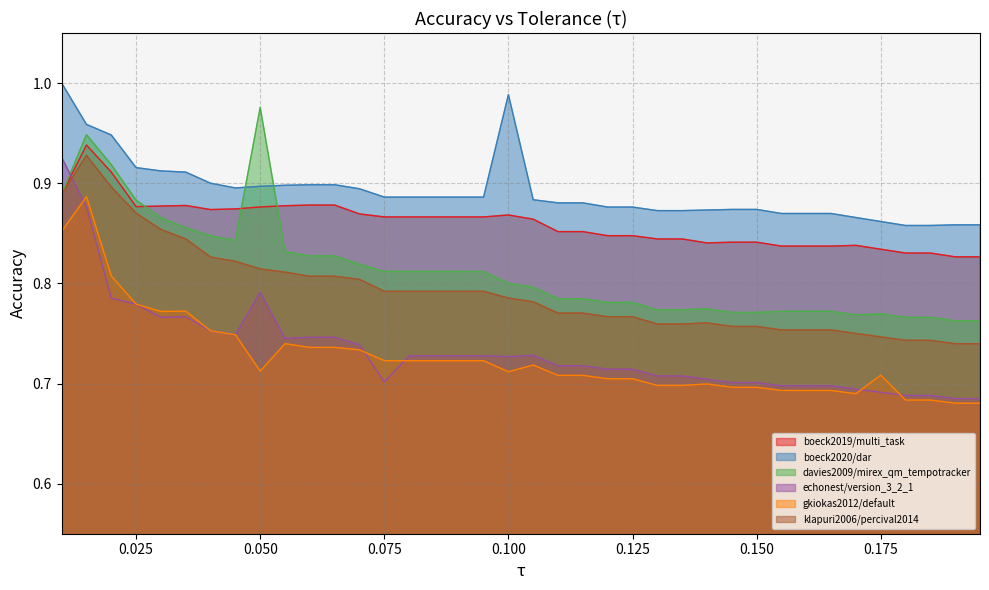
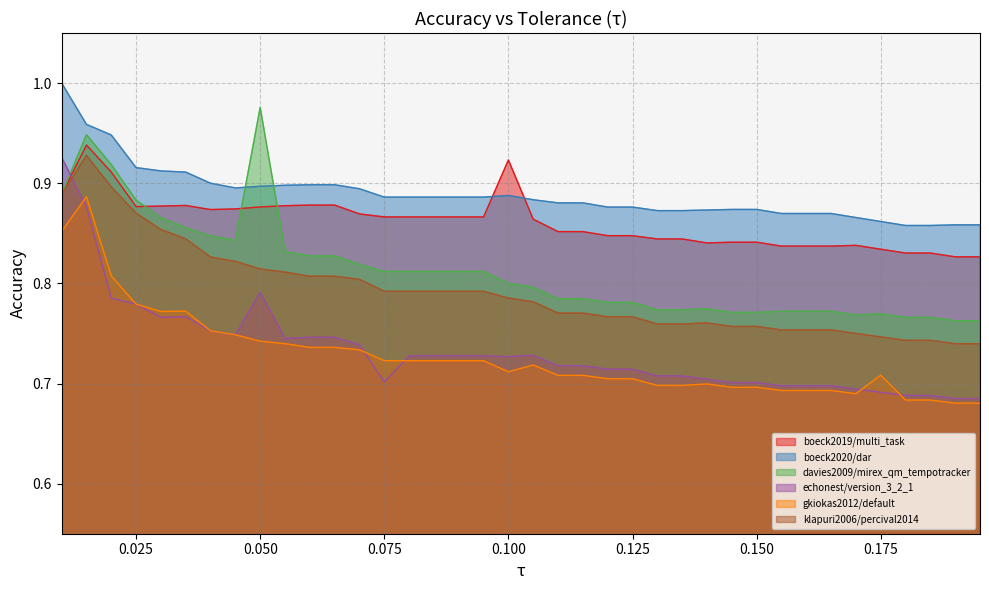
  {
    "boeck2019/multi_task": {
      "0.025": 0.877,
      "0.050": 0.876,
      "0.075": 0.866,
-     "0.100": 0.868,
+     "0.100": 0.923,
      "0.125": 0.848,
      "0.150": 0.841,
      "0.175": 0.834
    },
    "boeck2020/dar": {
      "0.025": 0.916,
      "0.050": 0.897,
      "0.075": 0.886,
-     "0.100": 0.988,
+     "0.100": 0.888,
      "0.125": 0.876,
      "0.150": 0.874,
      "0.175": 0.862
    },
    "davies2009/mirex_qm_tempotracker": {
      "0.025": 0.883,
      "0.050": 0.976,
      "0.075": 0.812,
      "0.100": 0.800,
      "0.125": 0.781,
      "0.150": 0.771,
      "0.175": 0.770
    },
    "echonest/version_3_2_1": {
      "0.050": 0.791,
      "0.075": 0.701,
      "0.100": 0.727,
      "0.125": 0.714,
      "0.150": 0.701,
      "0.175": 0.691
    },
    "gkiokas2012/default": {
-     "0.050": 0.712,
+     "0.050": 0.742,
      "0.075": 0.723,
      "0.100": 0.712,
      "0.125": 0.705,
      "0.150": 0.696,
      "0.175": 0.708
    },
    "klapuri2006/percival2014": {
      "0.025": 0.870,
      "0.050": 0.814,
      "0.075": 0.792,
      "0.100": 0.785,
      "0.125": 0.767,
      "0.150": 0.757,
      "0.175": 0.747
    }
  }
